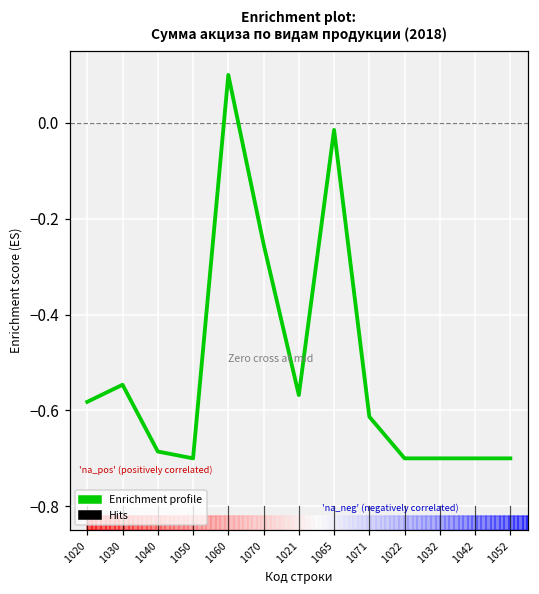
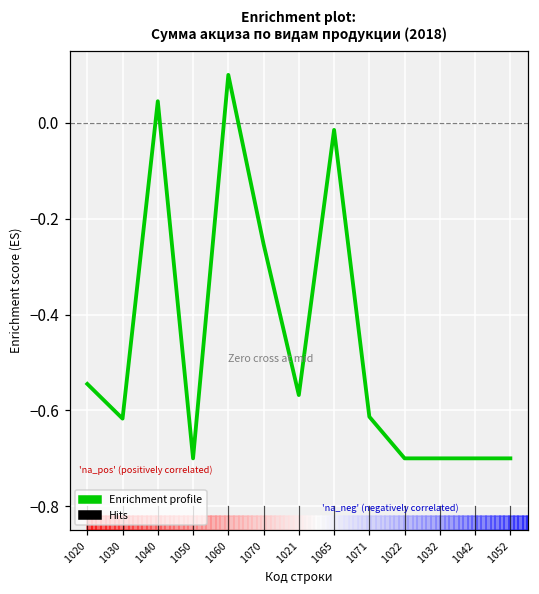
  {
-   "1020": -0.58,
-   "1030": -0.55,
-   "1040": -0.69,
+   "1020": -0.54,
+   "1030": -0.62,
+   "1040": 0.05,
    "1050": -0.70,
    "1060": 0.10,
    "1070": -0.25,
    "1021": -0.57,
    "1065": -0.01,
    "1071": -0.61,
    "1022": -0.70,
    "1032": -0.70,
    "1042": -0.70,
    "1052": -0.70
  }
